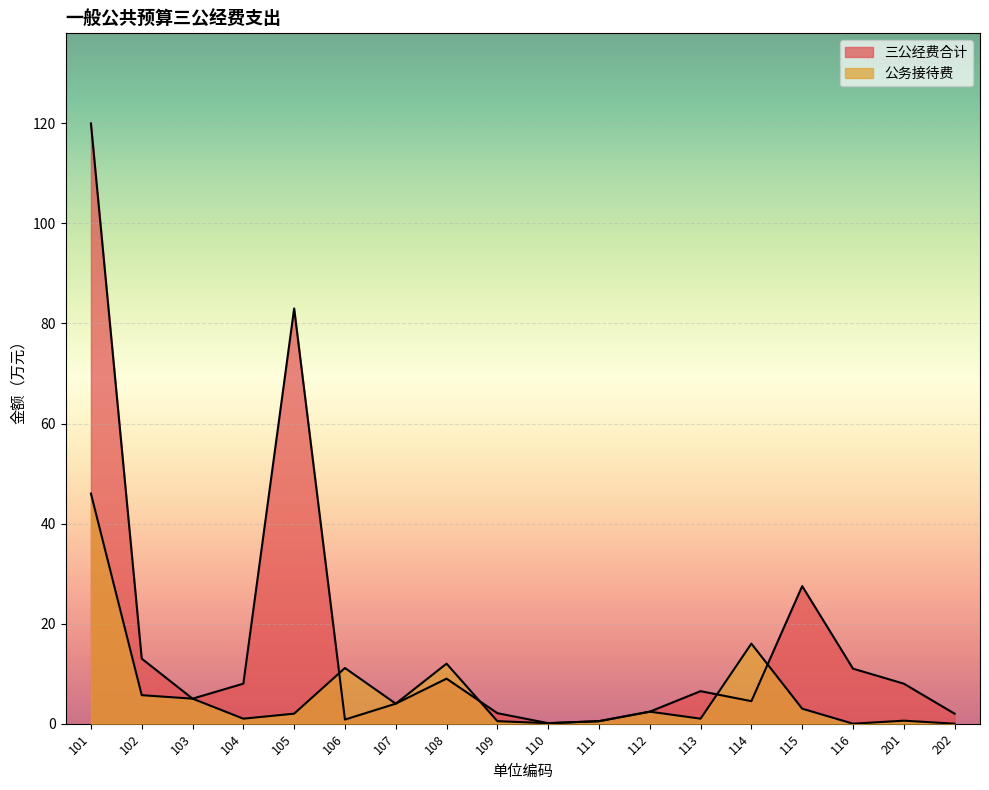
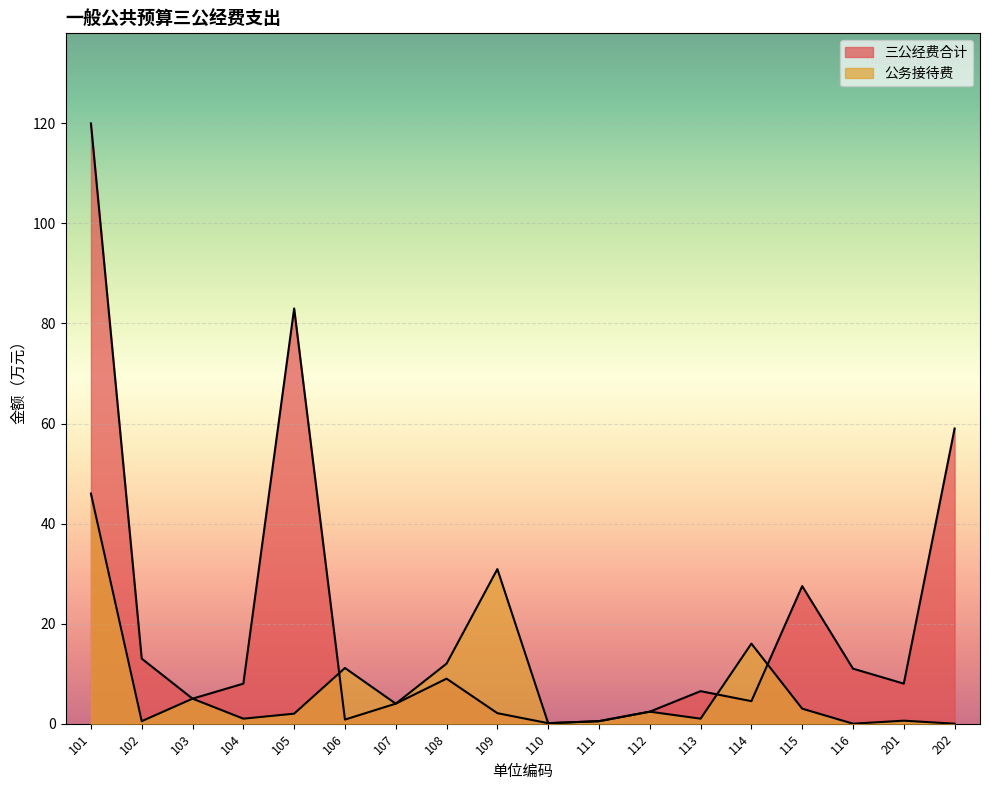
  {
    "三公经费合计": {
      "101": 120,
      "102": 13,
      "104": 8,
      "105": 83,
      "106": 1,
      "108": 9,
      "109": 2,
      "113": 7,
      "114": 5,
      "115": 28,
      "116": 11,
      "201": 8,
-     "202": 2
+     "202": 59
    },
    "公务接待费": {
      "101": 46,
-     "102": 6,
+     "102": 1,
      "104": 1,
      "105": 2,
      "106": 11,
      "108": 12,
-     "109": 1,
+     "109": 31,
      "113": 1,
      "114": 16,
      "115": 3,
      "116": 0,
      "201": 1,
      "202": 0
    }
  }
